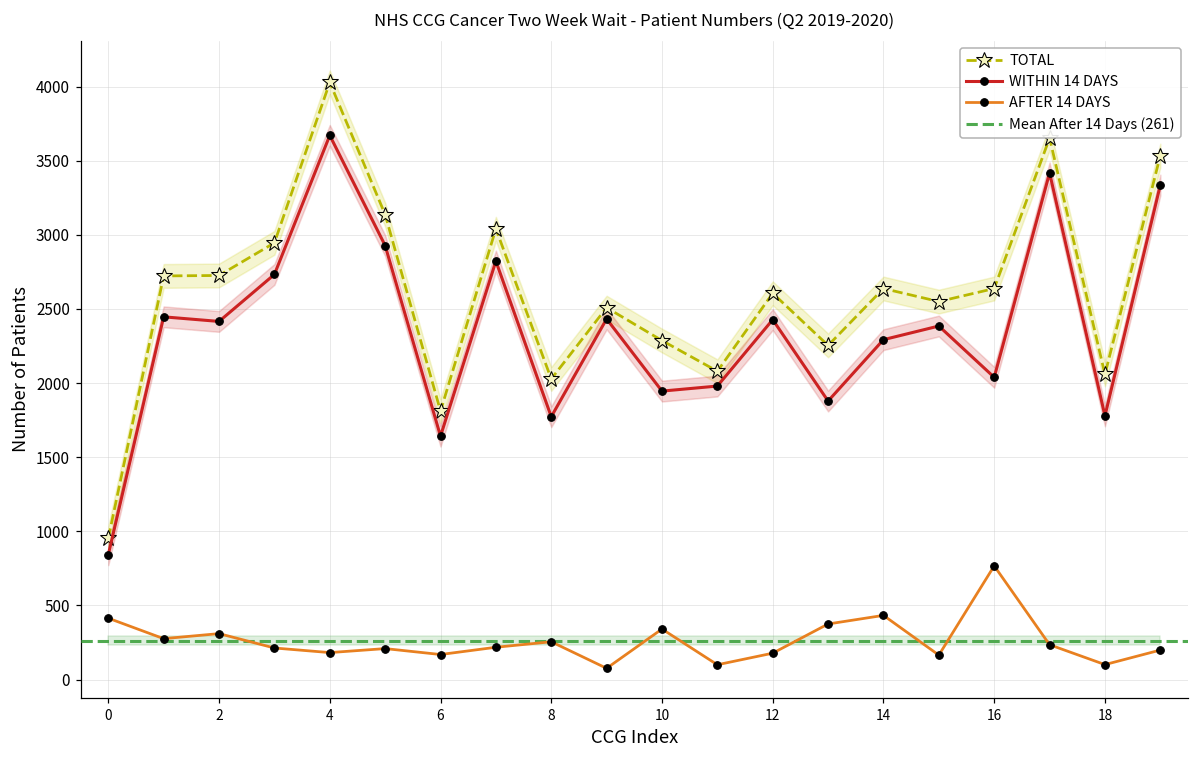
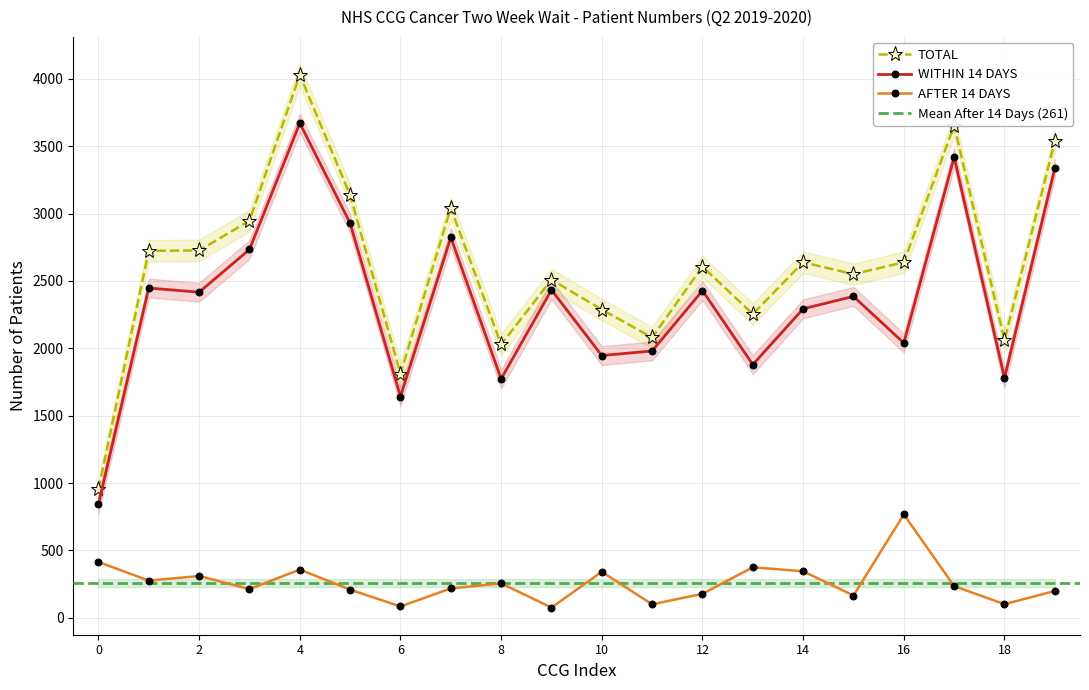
  {
    "AFTER 14 DAYS": {
      "0": 410,
      "2": 310,
-     "4": 180,
-     "6": 170,
+     "4": 360,
+     "6": 80,
      "8": 260,
      "10": 340,
      "12": 180,
-     "14": 430,
+     "14": 350,
      "16": 770,
      "18": 100
    }
  }
